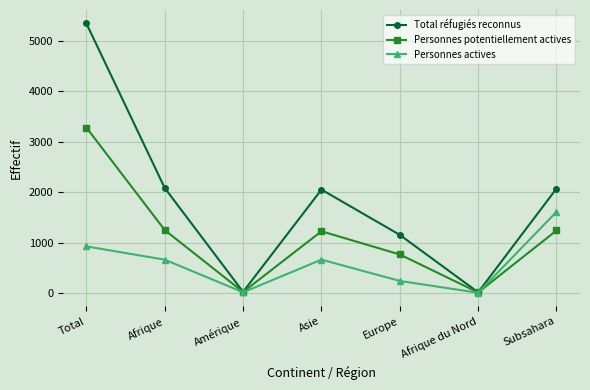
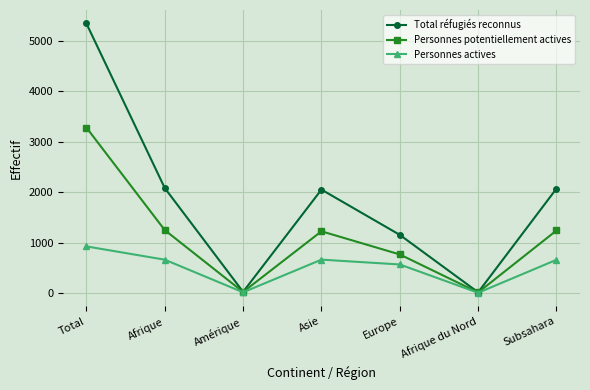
  {
    "Personnes actives": {
      "Total": 900,
      "Afrique": 700,
      "Asie": 700,
-     "Europe": 200,
-     "Subsahara": 1600
+     "Europe": 600,
+     "Subsahara": 700
    }
  }
